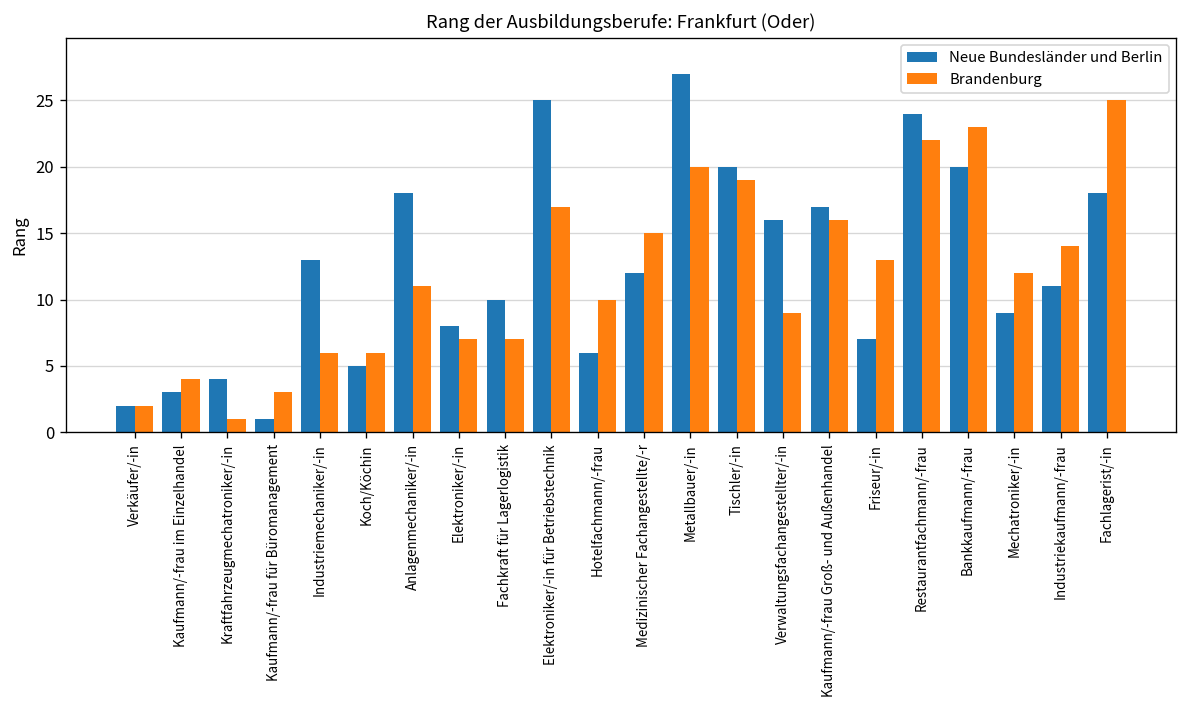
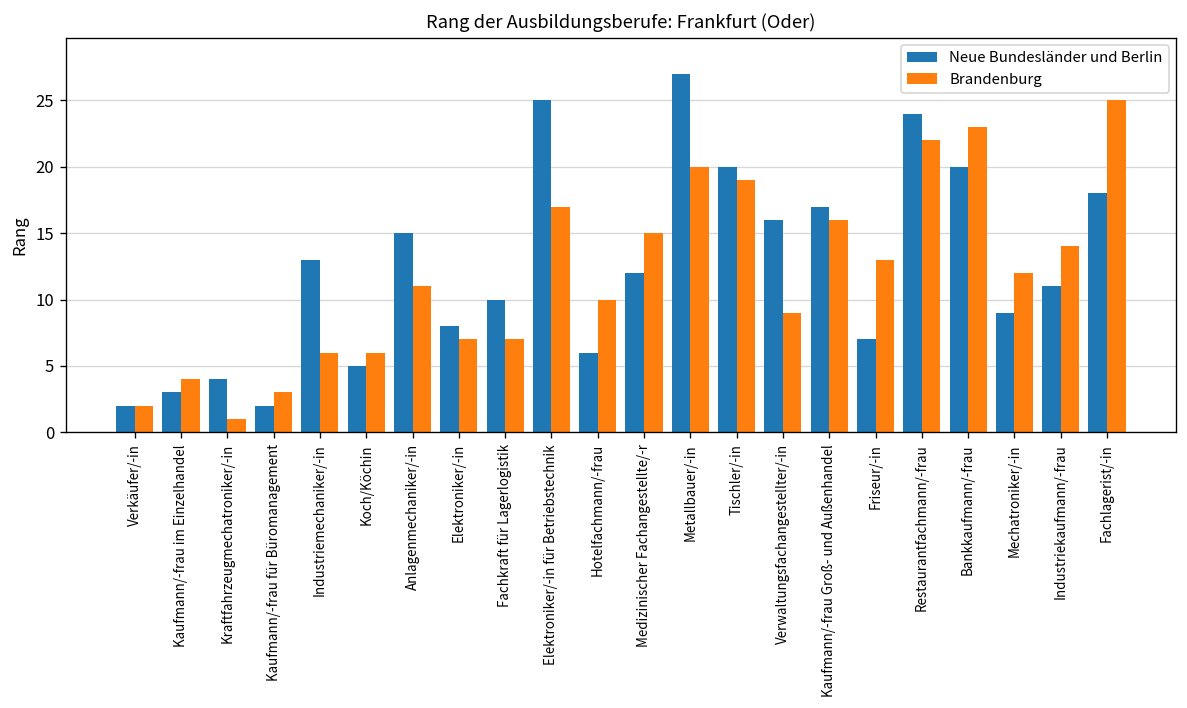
  {
    "Neue Bundesländer und Berlin": {
      "Verkäufer/-in": 2,
      "Kaufmann/-frau im Einzelhandel": 3,
      "Kraftfahrzeugmechatroniker/-in": 4,
-     "Kaufmann/-frau für Büromanagement": 1,
+     "Kaufmann/-frau für Büromanagement": 2,
      "Industriemechaniker/-in": 13,
      "Koch/Köchin": 5,
-     "Anlagenmechaniker/-in": 18,
+     "Anlagenmechaniker/-in": 15,
      "Elektroniker/-in": 8,
      "Fachkraft für Lagerlogistik": 10,
      "Elektroniker/-in für Betriebstechnik": 25,
      "Hotelfachmann/-frau": 6,
      "Medizinischer Fachangestellte/-r": 12,
      "Metallbauer/-in": 27,
      "Tischler/-in": 20,
      "Verwaltungsfachangestellter/-in": 16,
      "Kaufmann/-frau Groß- und Außenhandel": 17,
      "Friseur/-in": 7,
      "Restaurantfachmann/-frau": 24,
      "Bankkaufmann/-frau": 20,
      "Mechatroniker/-in": 9,
      "Industriekaufmann/-frau": 11,
      "Fachlagerist/-in": 18
    },
    "Brandenburg": {
      "Verkäufer/-in": 2,
      "Kaufmann/-frau im Einzelhandel": 4,
      "Kraftfahrzeugmechatroniker/-in": 1,
      "Kaufmann/-frau für Büromanagement": 3,
      "Industriemechaniker/-in": 6,
      "Koch/Köchin": 6,
      "Anlagenmechaniker/-in": 11,
      "Elektroniker/-in": 7,
      "Fachkraft für Lagerlogistik": 7,
      "Elektroniker/-in für Betriebstechnik": 17,
      "Hotelfachmann/-frau": 10,
      "Medizinischer Fachangestellte/-r": 15,
      "Metallbauer/-in": 20,
      "Tischler/-in": 19,
      "Verwaltungsfachangestellter/-in": 9,
      "Kaufmann/-frau Groß- und Außenhandel": 16,
      "Friseur/-in": 13,
      "Restaurantfachmann/-frau": 22,
      "Bankkaufmann/-frau": 23,
      "Mechatroniker/-in": 12,
      "Industriekaufmann/-frau": 14,
      "Fachlagerist/-in": 25
    }
  }
